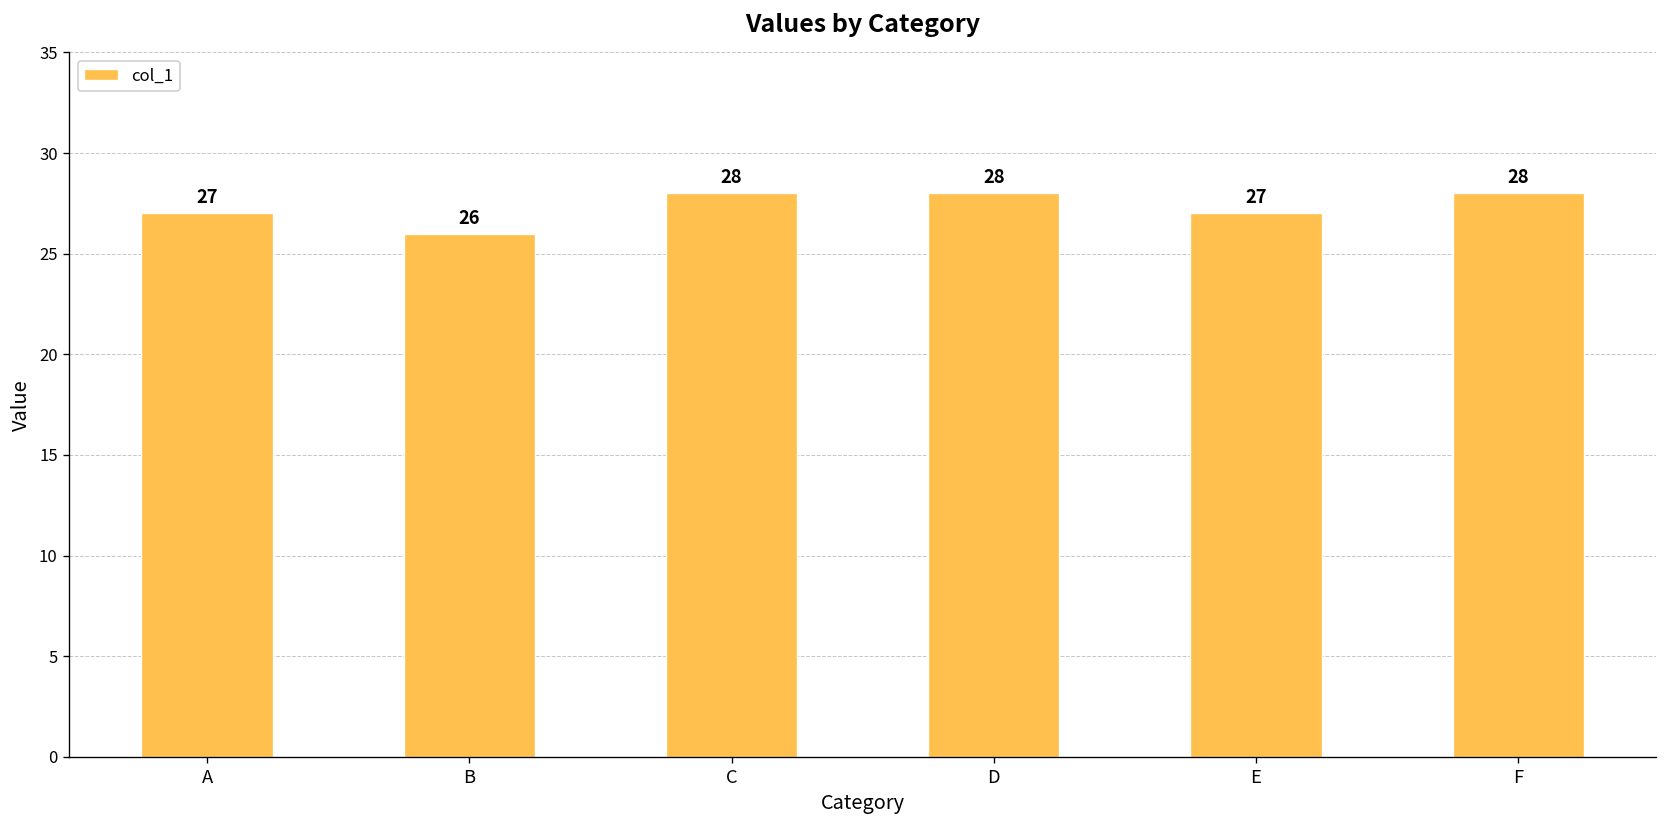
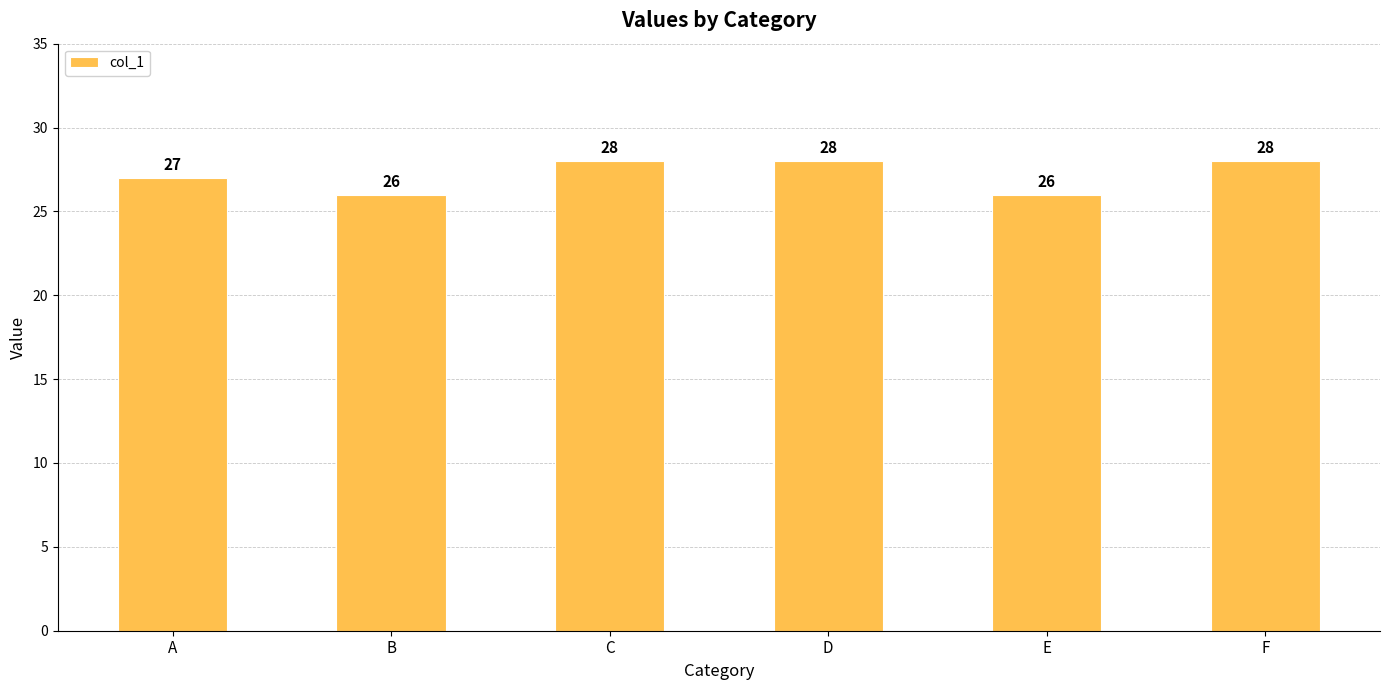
  {
    "A": 27,
    "B": 26,
    "C": 28,
    "D": 28,
-   "E": 27,
+   "E": 26,
    "F": 28
  }
